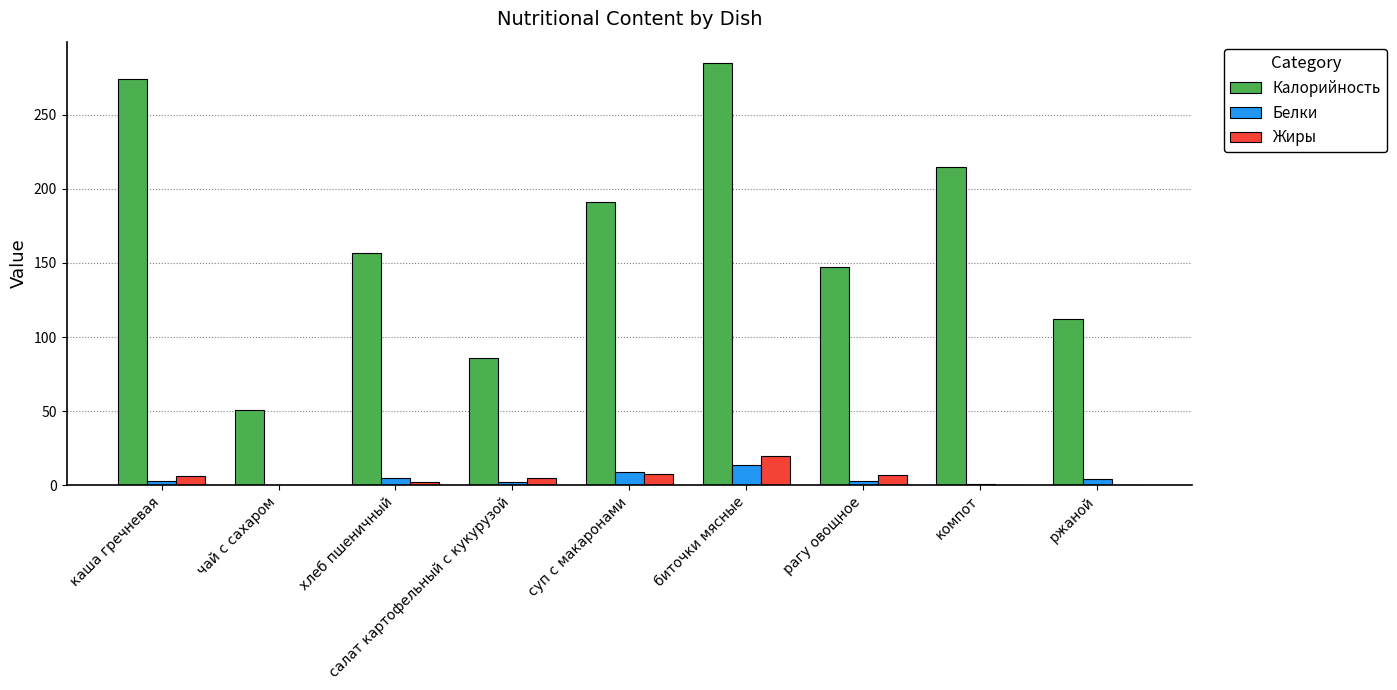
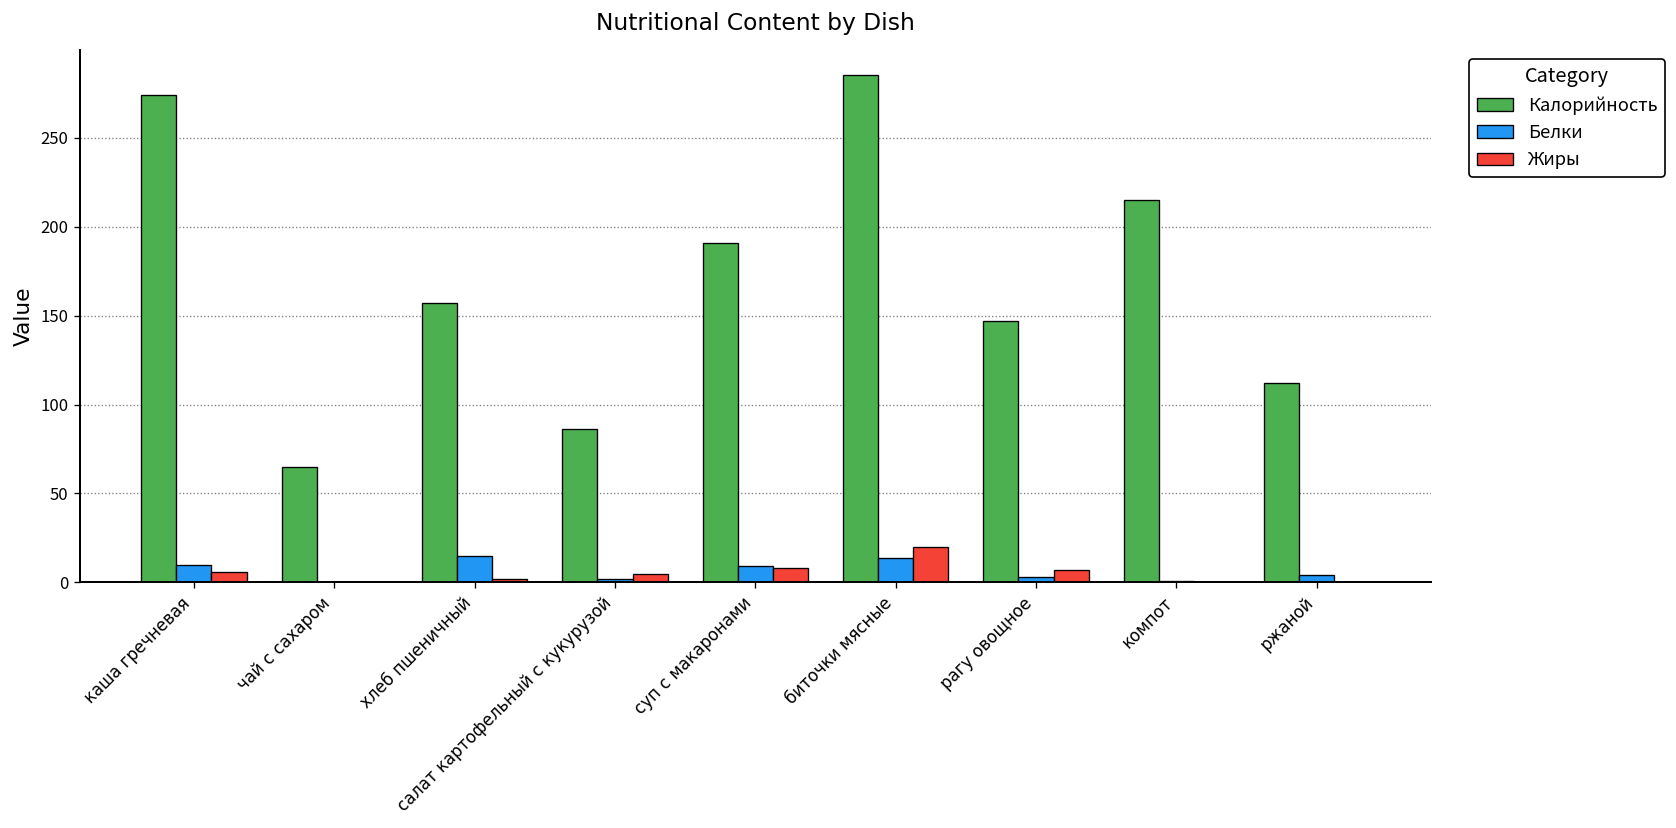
  {
    "Калорийность": {
      "каша гречневая": 274,
-     "чай с сахаром": 51,
+     "чай с сахаром": 65,
      "хлеб пшеничный": 157,
      "салат картофельный с кукурузой": 86,
      "суп с макаронами": 191,
      "биточки мясные": 285,
      "рагу овощное": 147,
      "компот": 215,
      "ржаной": 112
    },
    "Белки": {
-     "каша гречневая": 3,
+     "каша гречневая": 10,
      "чай с сахаром": 0,
-     "хлеб пшеничный": 5,
+     "хлеб пшеничный": 15,
      "салат картофельный с кукурузой": 2,
      "суп с макаронами": 9,
      "биточки мясные": 14,
      "рагу овощное": 3,
      "ржаной": 4
    },
    "Жиры": {
      "каша гречневая": 6,
      "чай с сахаром": 0,
      "хлеб пшеничный": 2,
      "салат картофельный с кукурузой": 5,
      "суп с макаронами": 8,
      "биточки мясные": 20,
      "рагу овощное": 7,
      "компот": 0,
      "ржаной": 0
    }
  }
